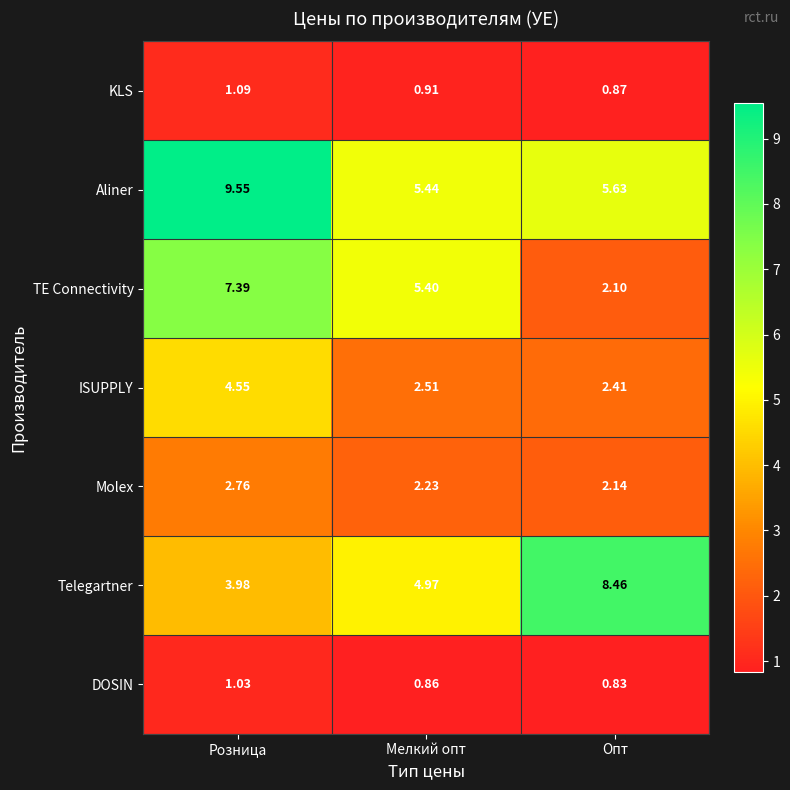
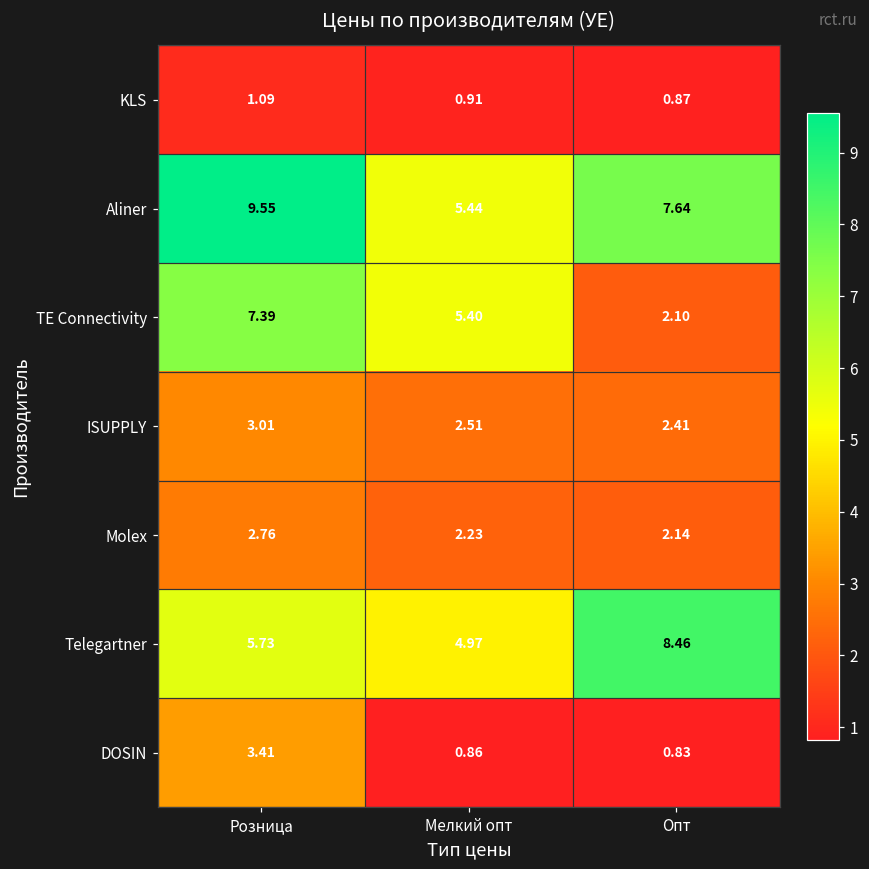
  {
    "KLS": {
      "Розница": 1.09,
      "Мелкий опт": 0.91,
      "Опт": 0.87
    },
    "Aliner": {
      "Розница": 9.55,
      "Мелкий опт": 5.44,
-     "Опт": 5.63
+     "Опт": 7.64
    },
    "TE Connectivity": {
      "Розница": 7.39,
      "Мелкий опт": 5.40,
      "Опт": 2.10
    },
    "ISUPPLY": {
-     "Розница": 4.55,
+     "Розница": 3.01,
      "Мелкий опт": 2.51,
      "Опт": 2.41
    },
    "Molex": {
      "Розница": 2.76,
      "Мелкий опт": 2.23,
      "Опт": 2.14
    },
    "Telegartner": {
-     "Розница": 3.98,
+     "Розница": 5.73,
      "Мелкий опт": 4.97,
      "Опт": 8.46
    },
    "DOSIN": {
-     "Розница": 1.03,
+     "Розница": 3.41,
      "Мелкий опт": 0.86,
      "Опт": 0.83
    }
  }
